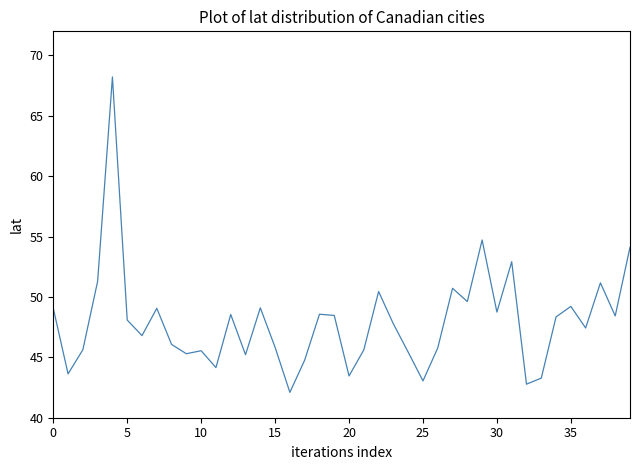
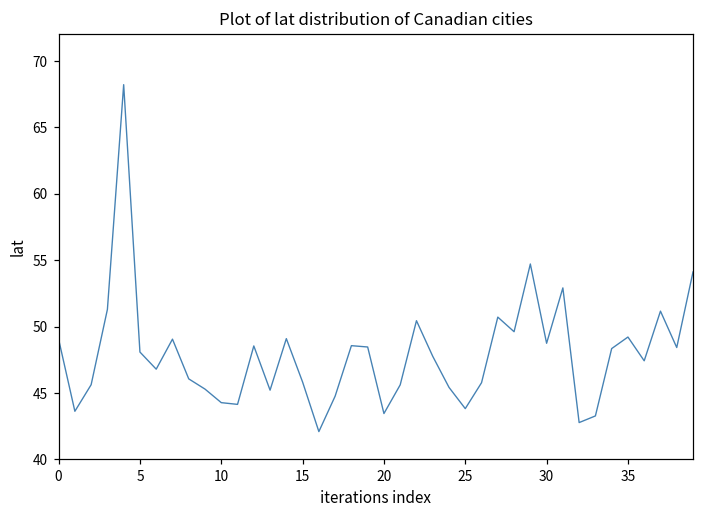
  {
    "0": 49.1,
    "5": 48.1,
-   "10": 45.6,
+   "10": 44.3,
    "15": 45.8,
    "20": 43.5,
-   "25": 43.1,
+   "25": 43.8,
    "30": 48.8,
    "35": 49.2
  }
